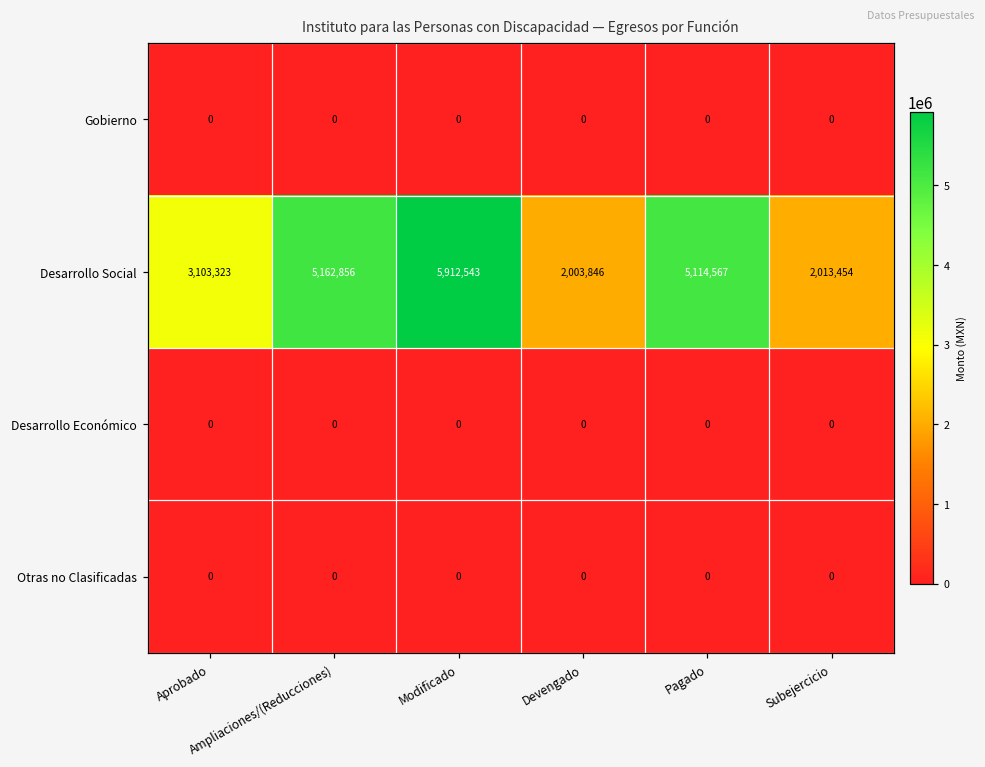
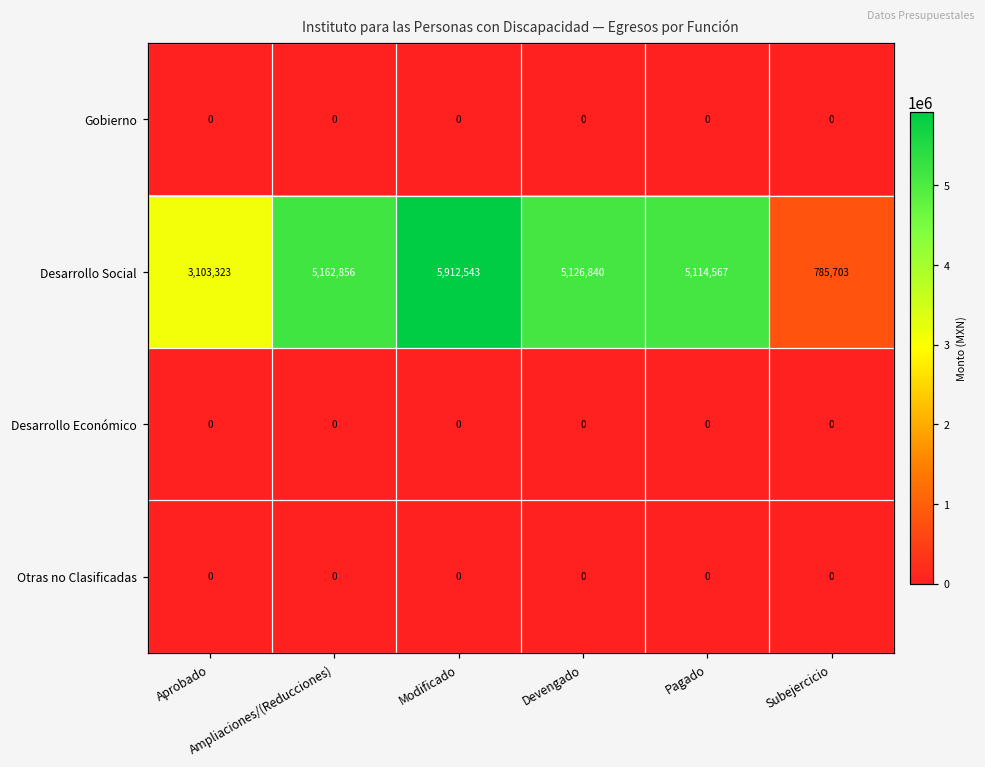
  {
    "Gobierno": {
      "Aprobado": "0",
      "Ampliaciones/(Reducciones)": "0",
      "Modificado": "0",
      "Devengado": "0",
      "Pagado": "0",
      "Subejercicio": "0"
    },
    "Desarrollo Social": {
      "Aprobado": "3,103,323",
      "Ampliaciones/(Reducciones)": "5,162,856",
      "Modificado": "5,912,543",
-     "Devengado": "2,003,846",
+     "Devengado": "5,126,840",
      "Pagado": "5,114,567",
-     "Subejercicio": "2,013,454"
+     "Subejercicio": "785,703"
    },
    "Desarrollo Económico": {
      "Aprobado": "0",
      "Ampliaciones/(Reducciones)": "0",
      "Modificado": "0",
      "Devengado": "0",
      "Pagado": "0",
      "Subejercicio": "0"
    },
    "Otras no Clasificadas": {
      "Aprobado": "0",
      "Ampliaciones/(Reducciones)": "0",
      "Modificado": "0",
      "Devengado": "0",
      "Pagado": "0",
      "Subejercicio": "0"
    }
  }
